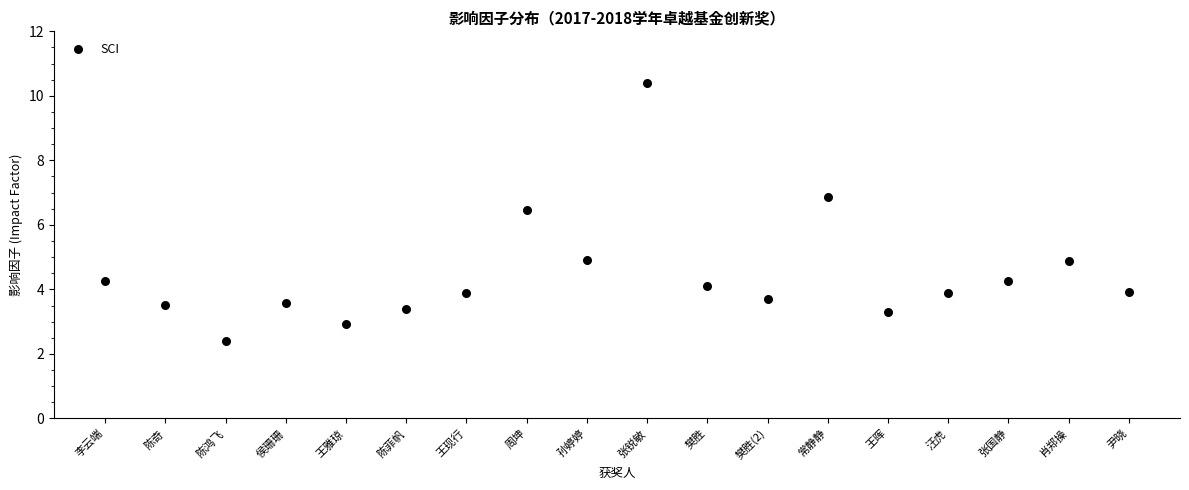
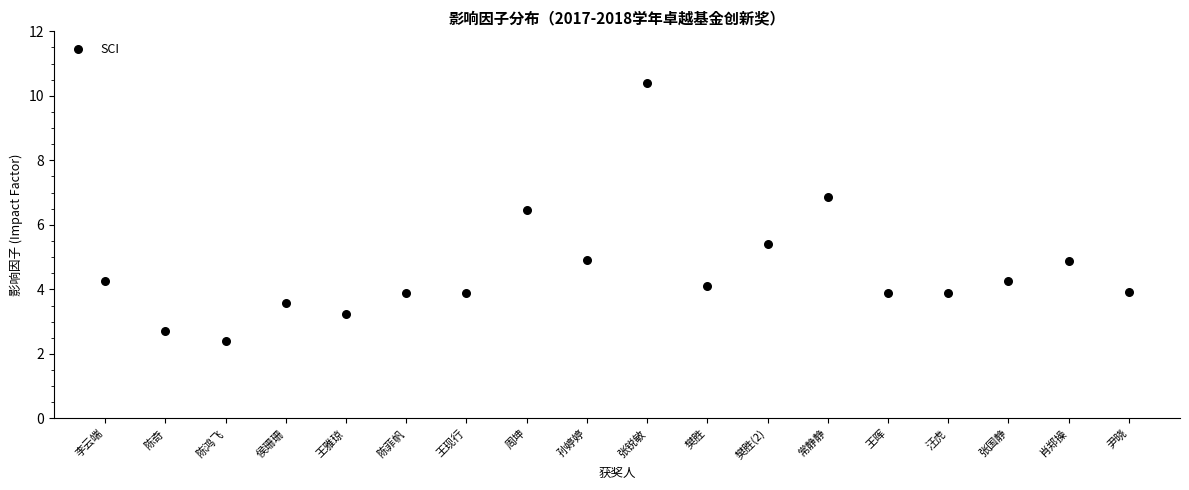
  {
-   "陈奇": 3.5,
-   "王雅琼": 2.9,
-   "陈菲帆": 3.4,
-   "樊胜(2)": 3.7,
-   "王晖": 3.3
+   "陈奇": 2.7,
+   "王雅琼": 3.2,
+   "陈菲帆": 3.9,
+   "樊胜(2)": 5.4,
+   "王晖": 3.9
  }
